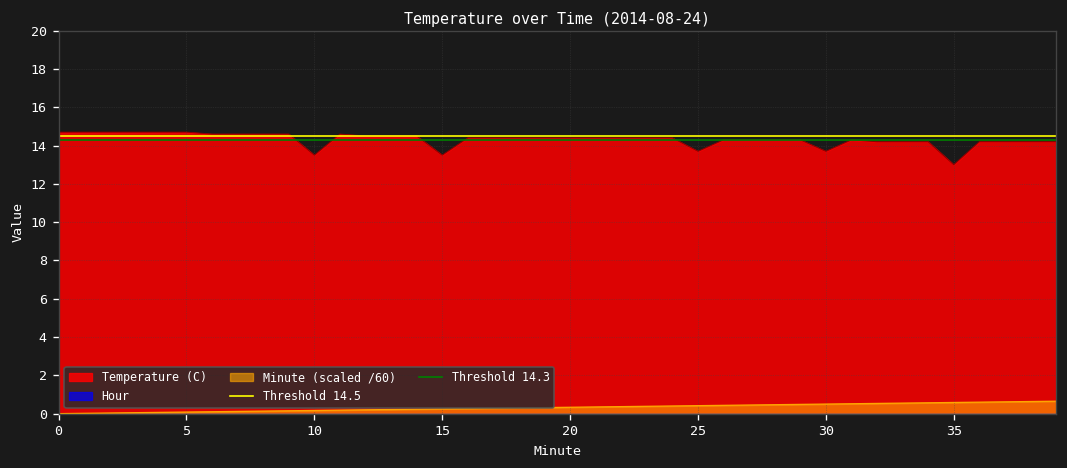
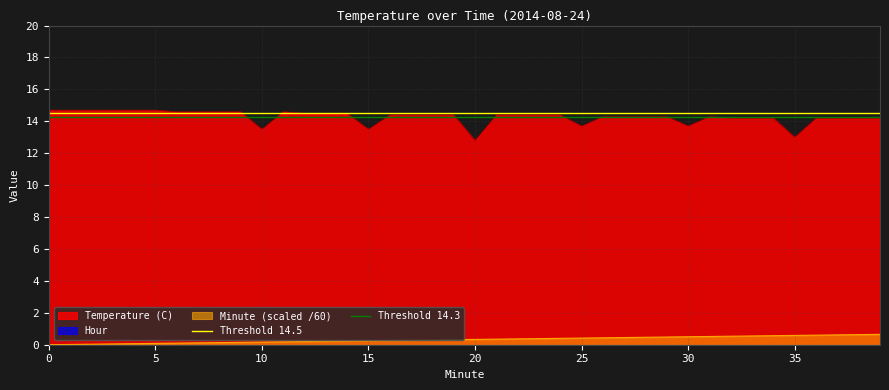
  {
    "Temperature (C)": {
      "0": 14.7,
      "5": 14.7,
      "10": 13.5,
      "15": 13.5,
-     "20": 14.4,
+     "20": 12.8,
      "25": 13.7,
      "30": 13.7,
      "35": 13.0
    },
    "Hour": {
      "10": 0.0,
      "15": 0.0,
      "20": 0.0,
      "25": 0.0,
      "30": 0.0,
      "35": 0.0
    },
    "Minute (scaled /60)": {
      "10": 0.2,
      "15": 0.3,
      "20": 0.3,
      "25": 0.4,
      "30": 0.5,
      "35": 0.6
    }
  }
